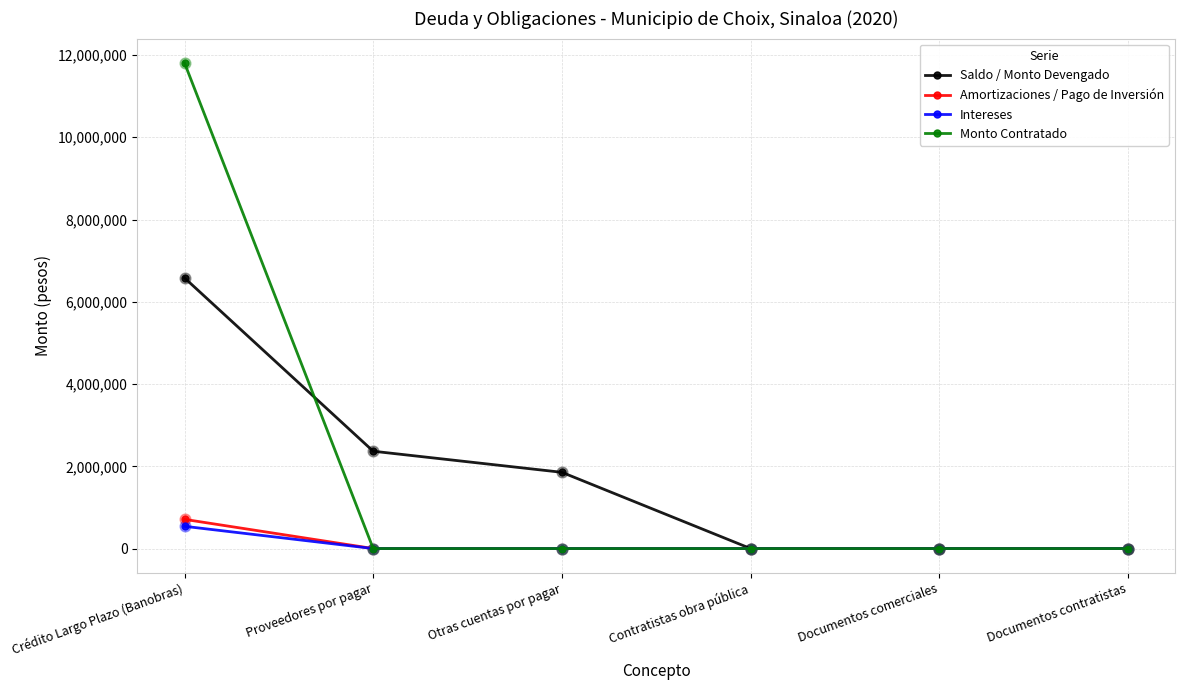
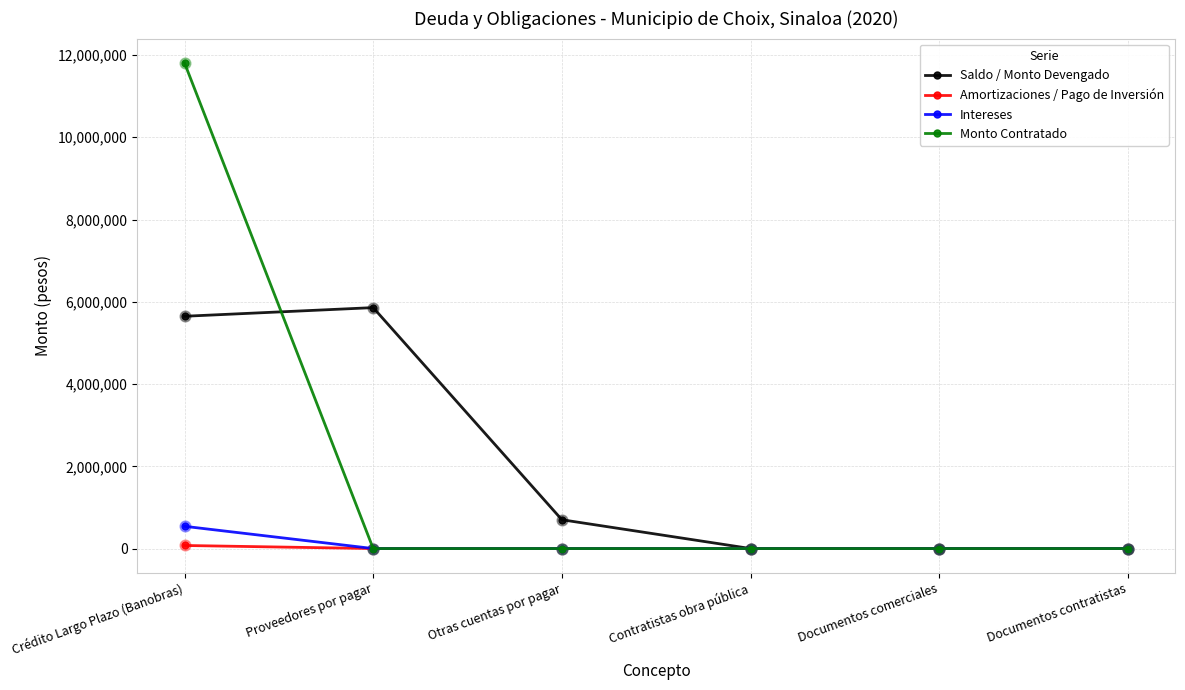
  {
    "Saldo / Monto Devengado": {
-     "Crédito Largo Plazo (Banobras)": "6,600,000",
-     "Proveedores por pagar": "2,400,000",
-     "Otras cuentas por pagar": "1,900,000"
+     "Crédito Largo Plazo (Banobras)": "5,600,000",
+     "Proveedores por pagar": "5,900,000",
+     "Otras cuentas por pagar": "700,000"
    },
    "Amortizaciones / Pago de Inversión": {
-     "Crédito Largo Plazo (Banobras)": "700,000"
+     "Crédito Largo Plazo (Banobras)": "100,000"
    },
    "Intereses": {
      "Crédito Largo Plazo (Banobras)": "500,000"
    },
    "Monto Contratado": {
      "Crédito Largo Plazo (Banobras)": "11,800,000"
    }
  }
